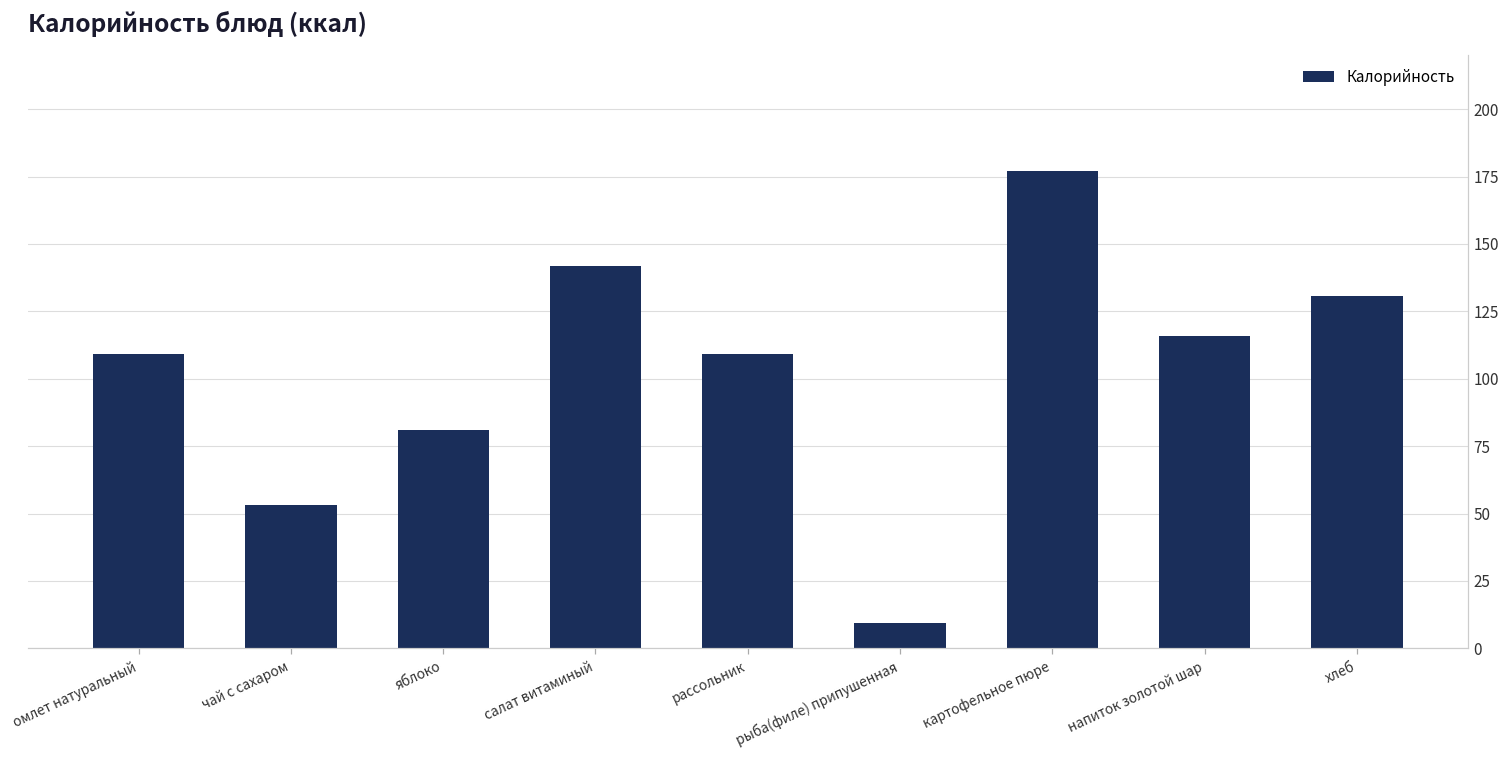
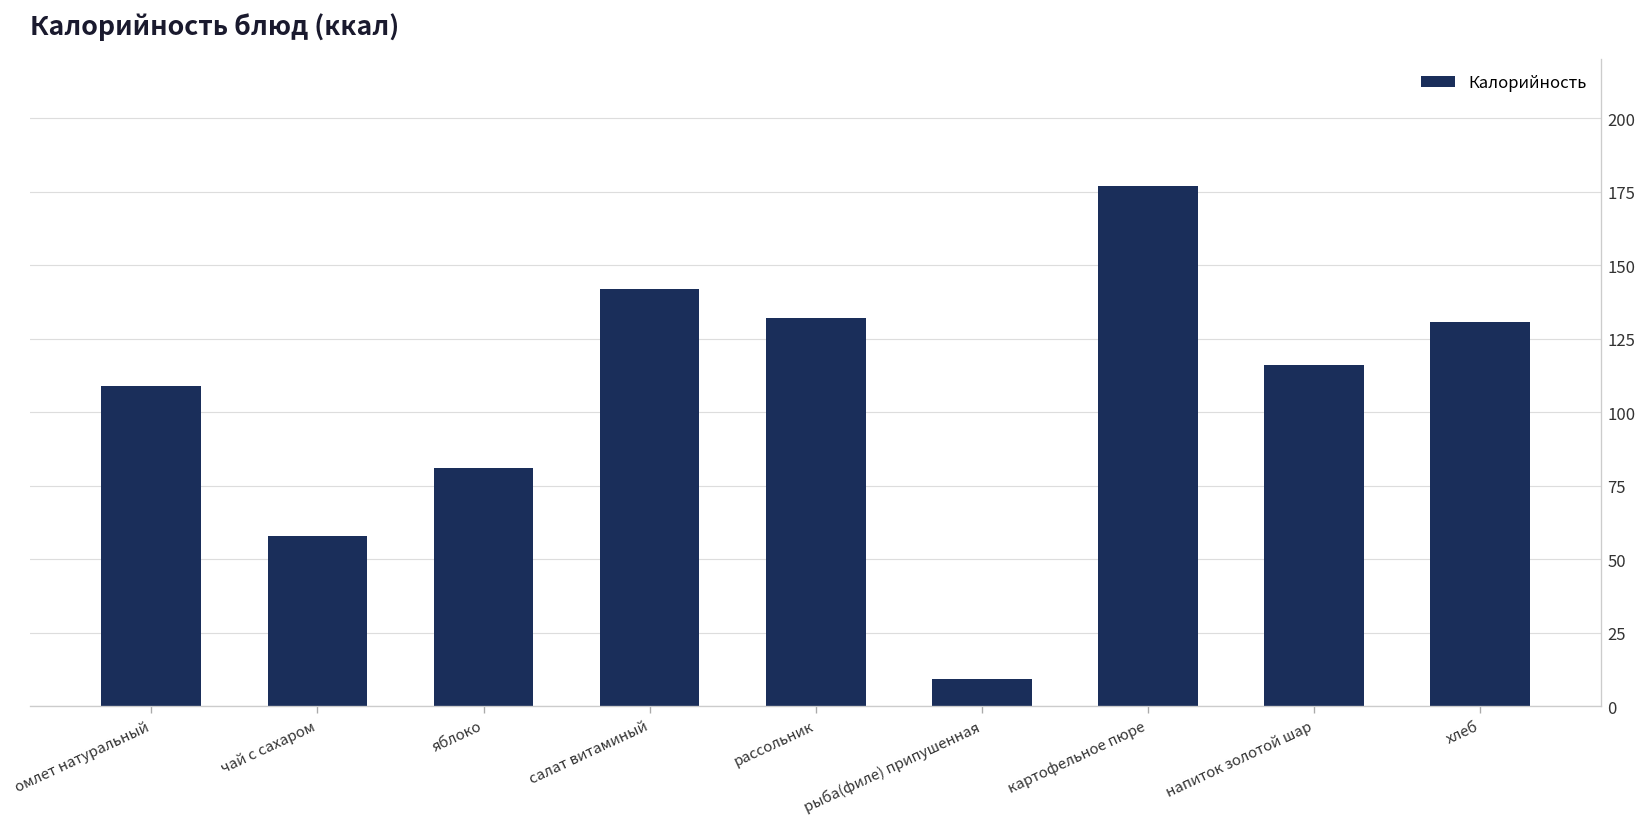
  {
    "омлет натуральный": 109,
-   "чай с сахаром": 53,
+   "чай с сахаром": 58,
    "яблоко": 81,
    "салат витаминый": 142,
-   "рассольник": 109,
+   "рассольник": 132,
    "рыба(филе) припушенная": 9,
    "картофельное пюре": 177,
    "напиток золотой шар": 116,
    "хлеб": 131
  }
